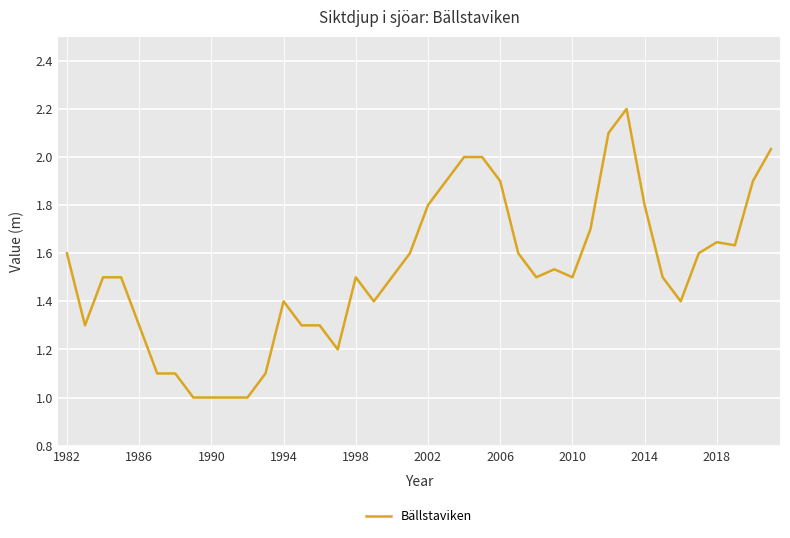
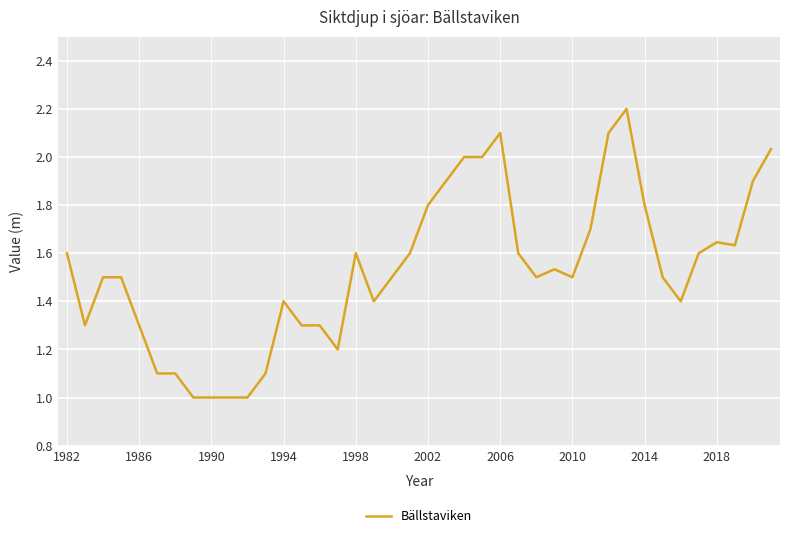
  {
    "1982": 1.6,
    "1986": 1.3,
    "1990": 1.0,
    "1994": 1.4,
-   "1998": 1.5,
+   "1998": 1.6,
    "2002": 1.8,
-   "2006": 1.9,
+   "2006": 2.1,
    "2010": 1.5,
    "2014": 1.8,
    "2018": 1.65
  }
